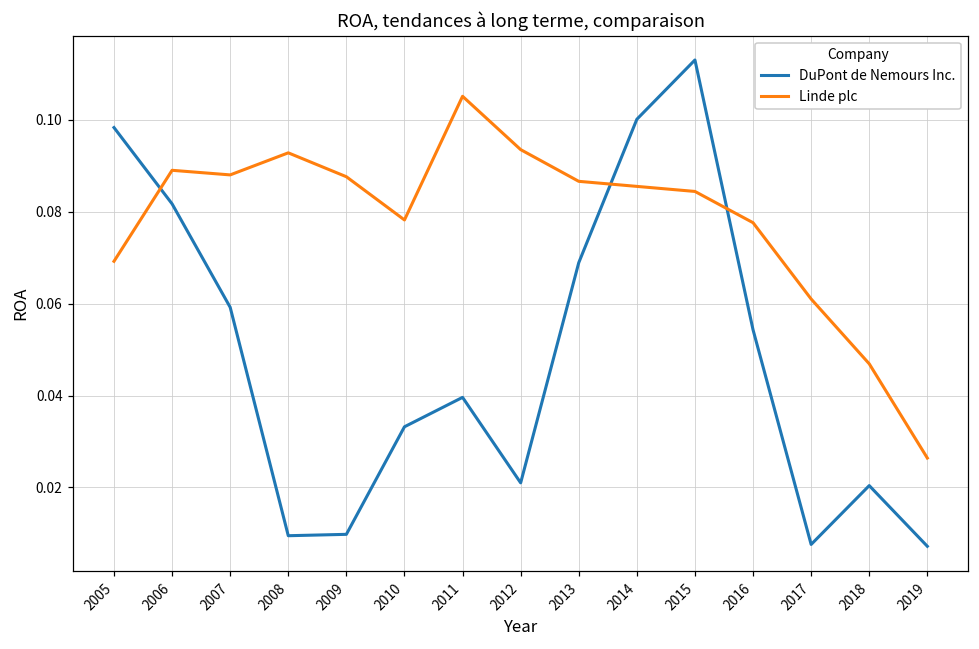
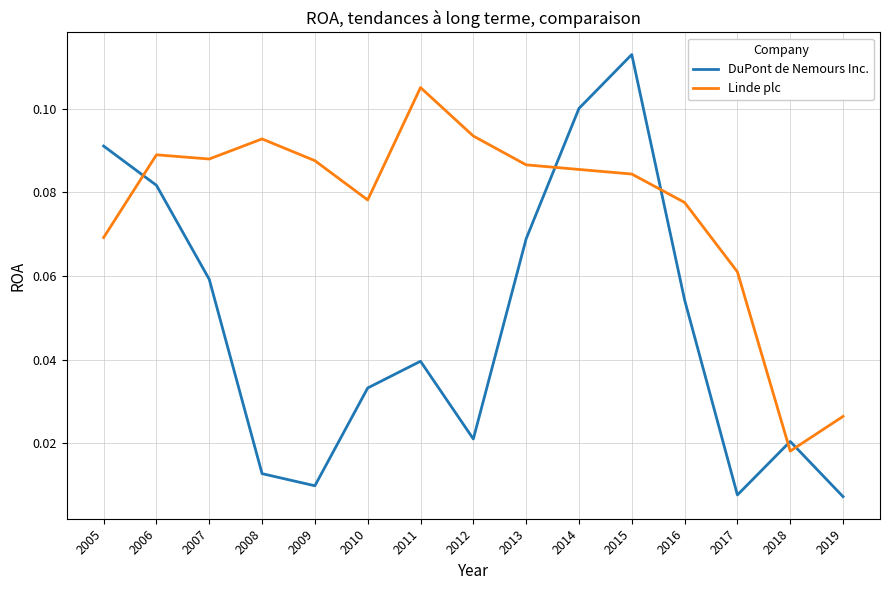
  {
    "DuPont de Nemours Inc.": {
-     "2005": 0.098,
+     "2005": 0.091,
      "2006": 0.082,
      "2007": 0.059,
-     "2008": 0.010,
+     "2008": 0.013,
      "2009": 0.010,
      "2010": 0.033,
      "2011": 0.040,
      "2012": 0.021,
      "2013": 0.069,
      "2014": 0.100,
      "2015": 0.113,
      "2016": 0.054,
      "2017": 0.008,
      "2018": 0.020,
      "2019": 0.007
    },
    "Linde plc": {
      "2005": 0.069,
      "2006": 0.089,
      "2007": 0.088,
      "2008": 0.093,
      "2009": 0.088,
      "2010": 0.078,
      "2011": 0.105,
      "2012": 0.094,
      "2013": 0.087,
      "2014": 0.086,
      "2015": 0.084,
      "2016": 0.078,
      "2017": 0.061,
-     "2018": 0.047,
+     "2018": 0.018,
      "2019": 0.026
    }
  }
